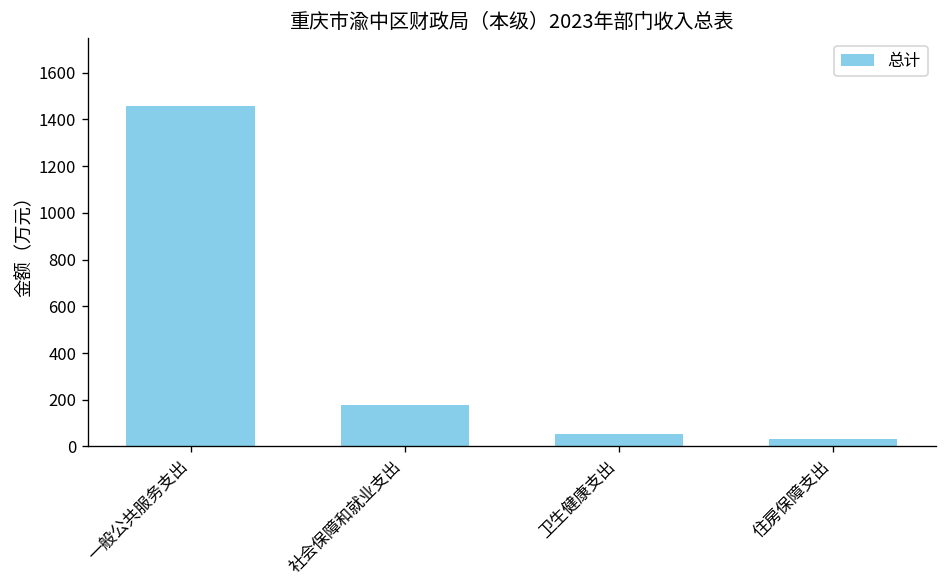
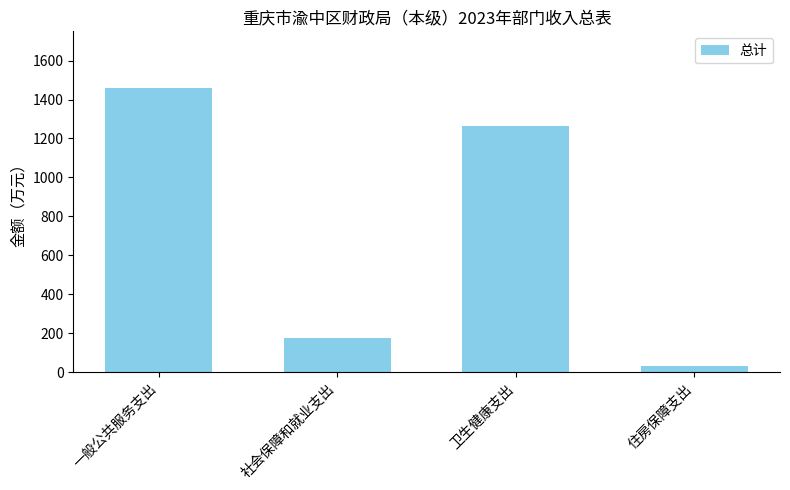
  {
    "一般公共服务支出": 1460,
    "社会保障和就业支出": 180,
-   "卫生健康支出": 50,
+   "卫生健康支出": 1270,
    "住房保障支出": 30
  }
